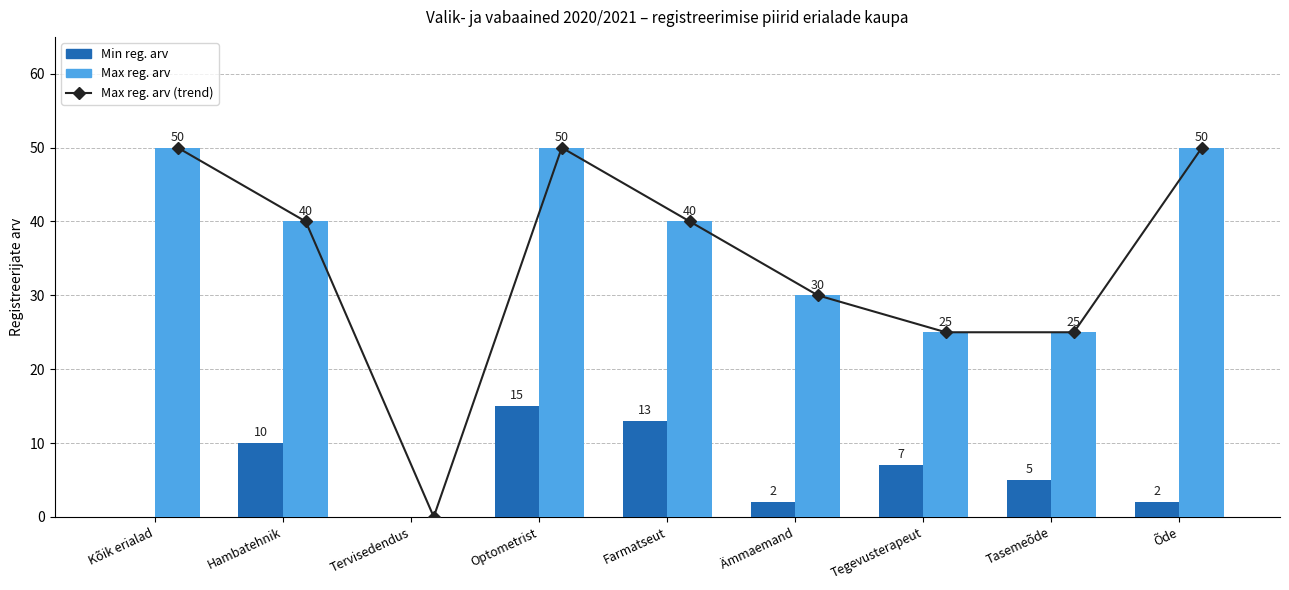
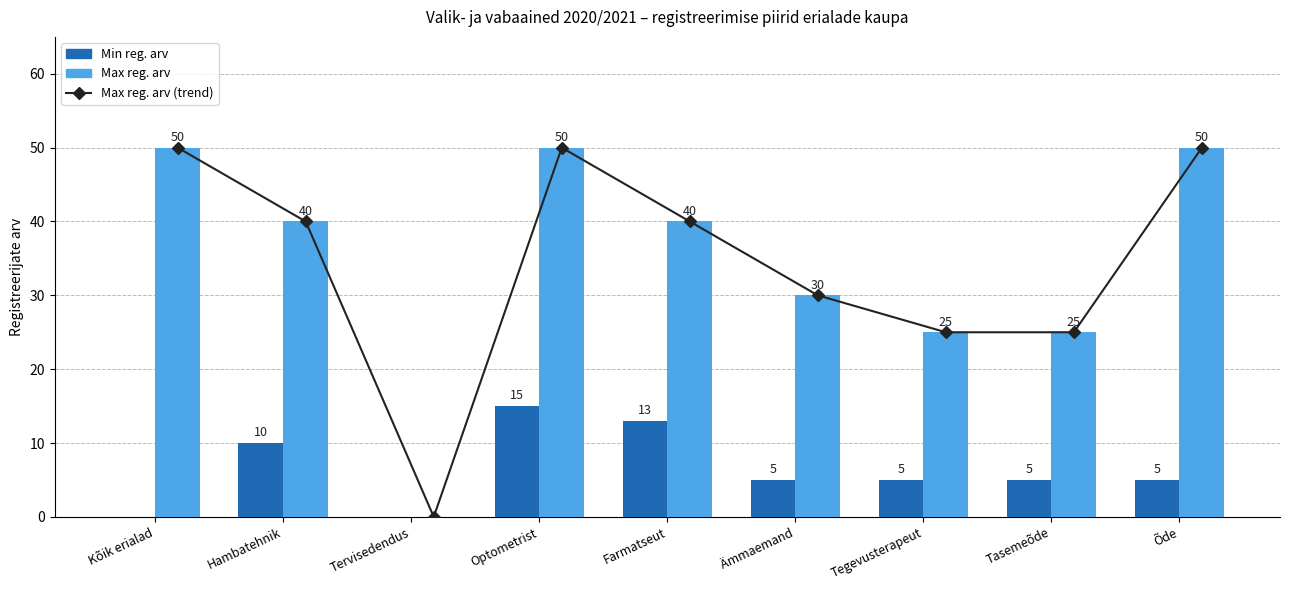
  {
    "Min reg. arv": {
      "Hambatehnik": 10,
      "Optometrist": 15,
      "Farmatseut": 13,
-     "Ämmaemand": 2,
-     "Tegevusterapeut": 7,
+     "Ämmaemand": 5,
+     "Tegevusterapeut": 5,
      "Tasemeõde": 5,
-     "Õde": 2
+     "Õde": 5
    },
    "Max reg. arv": {
      "Kõik erialad": 50,
      "Hambatehnik": 40,
      "Optometrist": 50,
      "Farmatseut": 40,
      "Ämmaemand": 30,
      "Tegevusterapeut": 25,
      "Tasemeõde": 25,
      "Õde": 50
    }
  }
